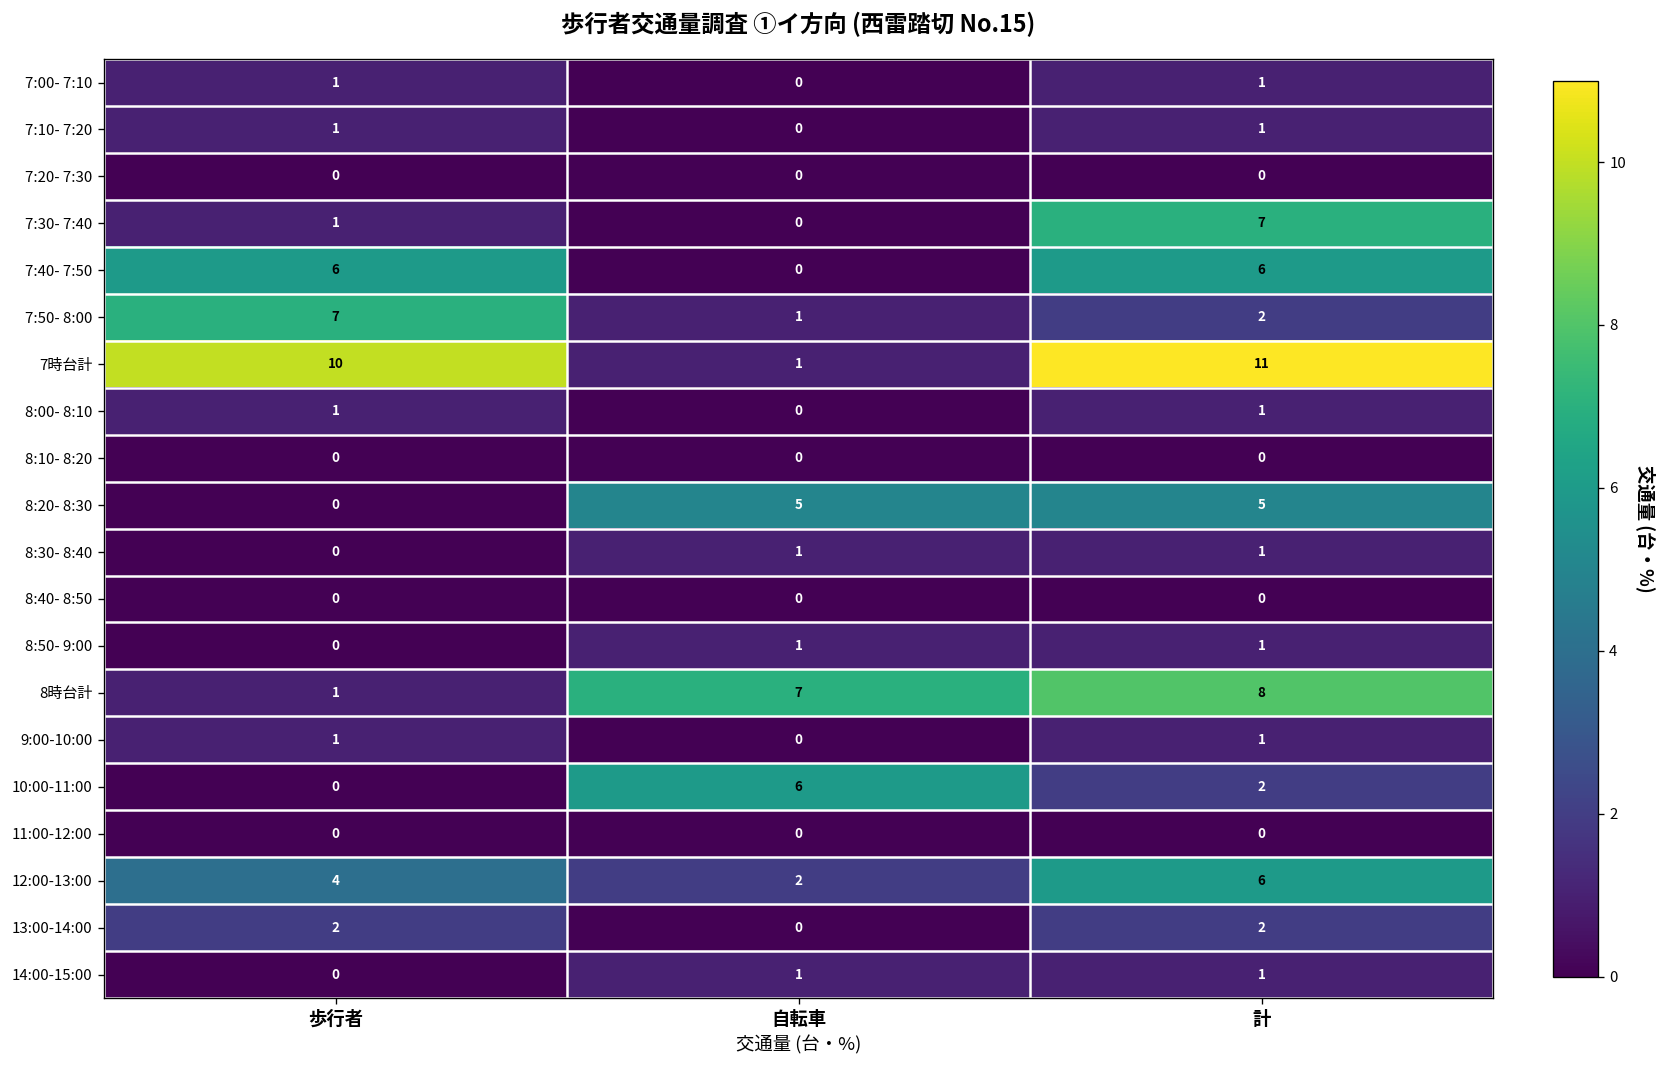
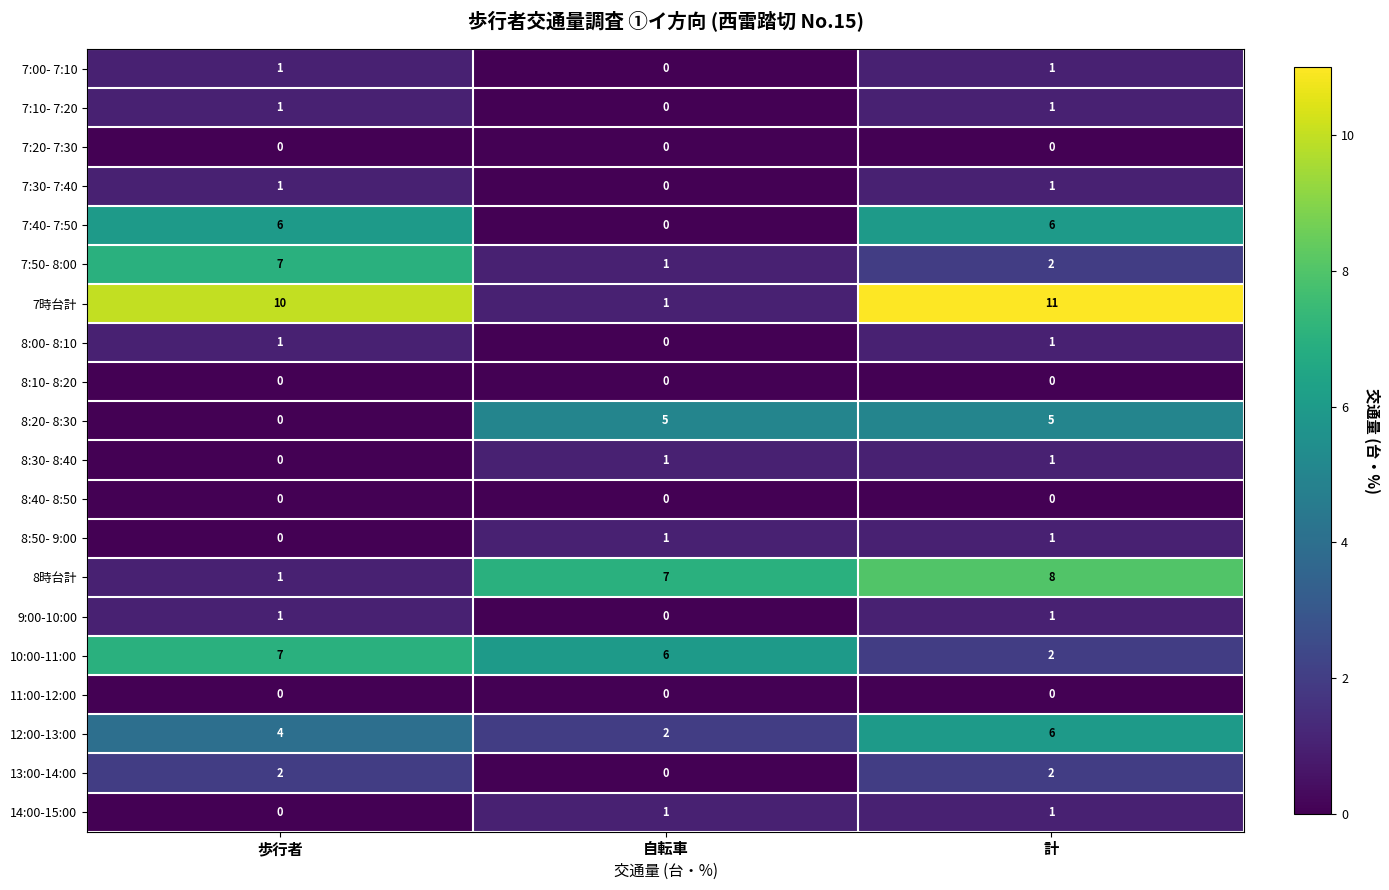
  {
    "7:00- 7:10": {
      "歩行者": 1,
      "自転車": 0,
      "計": 1
    },
    "7:10- 7:20": {
      "歩行者": 1,
      "自転車": 0,
      "計": 1
    },
    "7:20- 7:30": {
      "歩行者": 0,
      "自転車": 0,
      "計": 0
    },
    "7:30- 7:40": {
      "歩行者": 1,
      "自転車": 0,
-     "計": 7
+     "計": 1
    },
    "7:40- 7:50": {
      "歩行者": 6,
      "自転車": 0,
      "計": 6
    },
    "7:50- 8:00": {
      "歩行者": 7,
      "自転車": 1,
      "計": 2
    },
    "7時台計": {
      "歩行者": 10,
      "自転車": 1,
      "計": 11
    },
    "8:00- 8:10": {
      "歩行者": 1,
      "自転車": 0,
      "計": 1
    },
    "8:10- 8:20": {
      "歩行者": 0,
      "自転車": 0,
      "計": 0
    },
    "8:20- 8:30": {
      "歩行者": 0,
      "自転車": 5,
      "計": 5
    },
    "8:30- 8:40": {
      "歩行者": 0,
      "自転車": 1,
      "計": 1
    },
    "8:40- 8:50": {
      "歩行者": 0,
      "自転車": 0,
      "計": 0
    },
    "8:50- 9:00": {
      "歩行者": 0,
      "自転車": 1,
      "計": 1
    },
    "8時台計": {
      "歩行者": 1,
      "自転車": 7,
      "計": 8
    },
    "9:00-10:00": {
      "歩行者": 1,
      "自転車": 0,
      "計": 1
    },
    "10:00-11:00": {
-     "歩行者": 0,
+     "歩行者": 7,
      "自転車": 6,
      "計": 2
    },
    "11:00-12:00": {
      "歩行者": 0,
      "自転車": 0,
      "計": 0
    },
    "12:00-13:00": {
      "歩行者": 4,
      "自転車": 2,
      "計": 6
    },
    "13:00-14:00": {
      "歩行者": 2,
      "自転車": 0,
      "計": 2
    },
    "14:00-15:00": {
      "歩行者": 0,
      "自転車": 1,
      "計": 1
    }
  }
